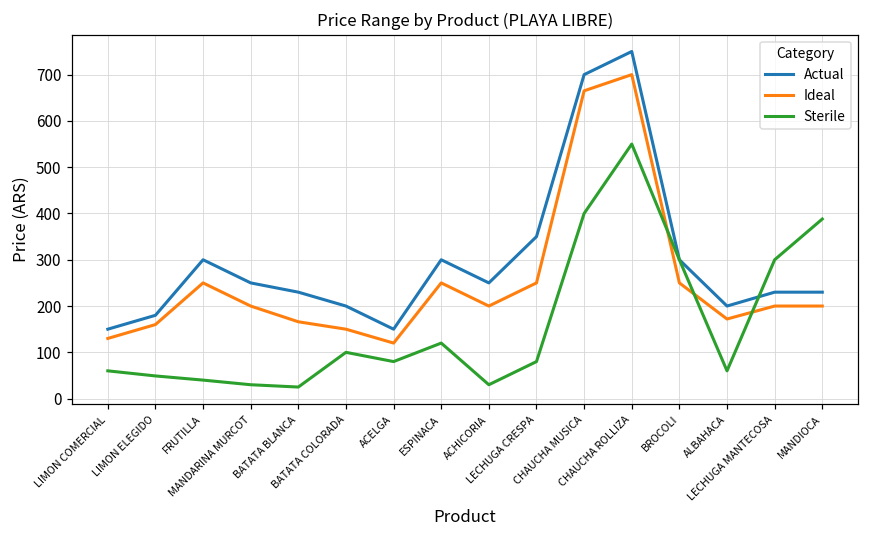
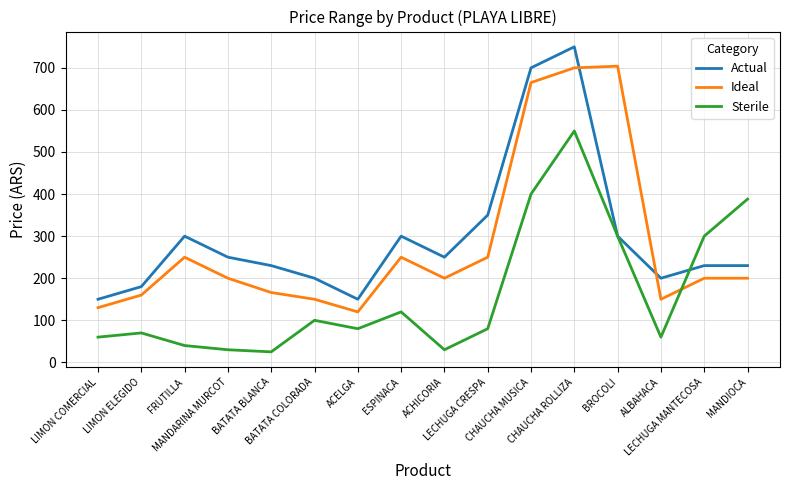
  {
    "Actual": {
      "LIMON COMERCIAL": 150,
      "LIMON ELEGIDO": 180,
      "FRUTILLA": 300,
      "MANDARINA MURCOT": 250,
      "BATATA BLANCA": 230,
      "BATATA COLORADA": 200,
      "ACELGA": 150,
      "ESPINACA": 300,
      "ACHICORIA": 250,
      "LECHUGA CRESPA": 350,
      "CHAUCHA MUSICA": 700,
      "CHAUCHA ROLLIZA": 750,
      "ALBAHACA": 200,
      "LECHUGA MANTECOSA": 230,
      "MANDIOCA": 230
    },
    "Ideal": {
      "LIMON COMERCIAL": 130,
      "LIMON ELEGIDO": 160,
      "FRUTILLA": 250,
      "MANDARINA MURCOT": 200,
      "BATATA BLANCA": 170,
      "BATATA COLORADA": 150,
      "ACELGA": 120,
      "ESPINACA": 250,
      "ACHICORIA": 200,
      "LECHUGA CRESPA": 250,
      "CHAUCHA MUSICA": 670,
      "CHAUCHA ROLLIZA": 700,
-     "BROCOLI": 250,
-     "ALBAHACA": 170,
+     "BROCOLI": 700,
+     "ALBAHACA": 150,
      "LECHUGA MANTECOSA": 200,
      "MANDIOCA": 200
    },
    "Sterile": {
      "LIMON COMERCIAL": 60,
-     "LIMON ELEGIDO": 50,
+     "LIMON ELEGIDO": 70,
      "FRUTILLA": 40,
      "MANDARINA MURCOT": 30,
      "BATATA BLANCA": 30,
      "BATATA COLORADA": 100,
      "ACELGA": 80,
      "ESPINACA": 120,
      "ACHICORIA": 30,
      "LECHUGA CRESPA": 80,
      "CHAUCHA MUSICA": 400,
      "CHAUCHA ROLLIZA": 550,
      "ALBAHACA": 60,
      "LECHUGA MANTECOSA": 300,
      "MANDIOCA": 390
    }
  }
